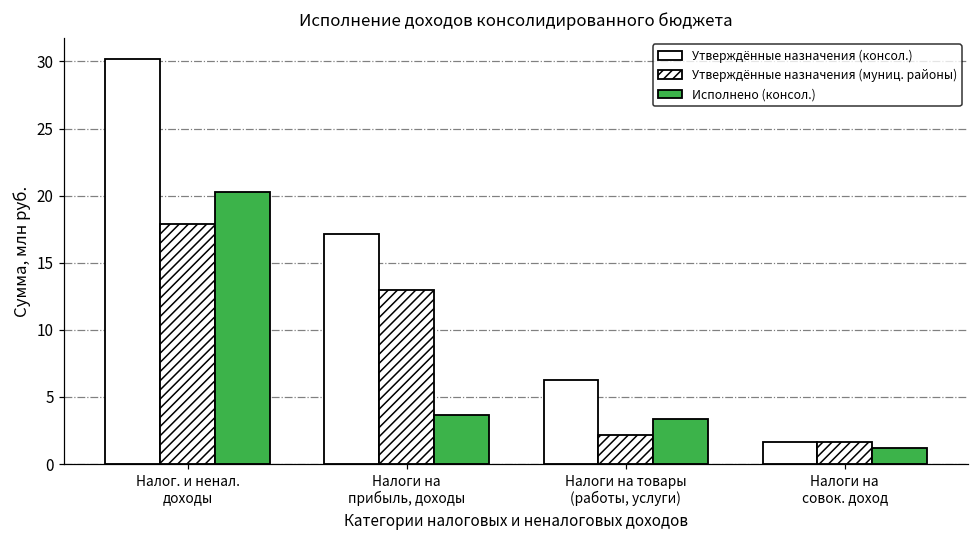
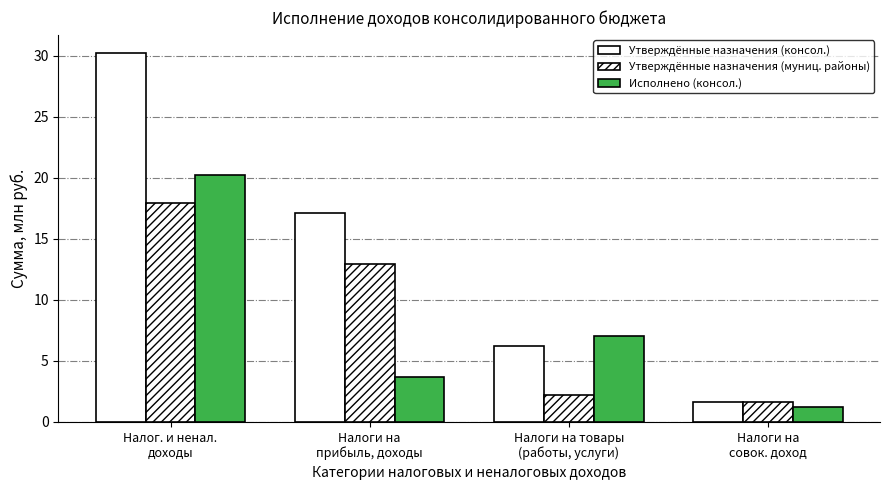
  {
    "Исполнено (консол.)": {
      "Налог. и ненал. доходы": 20.2,
      "Налоги на прибыль, доходы": 3.6,
-     "Налоги на товары (работы, услуги)": 3.4,
+     "Налоги на товары (работы, услуги)": 7.0,
      "Налоги на совок. доход": 1.2
    }
  }
